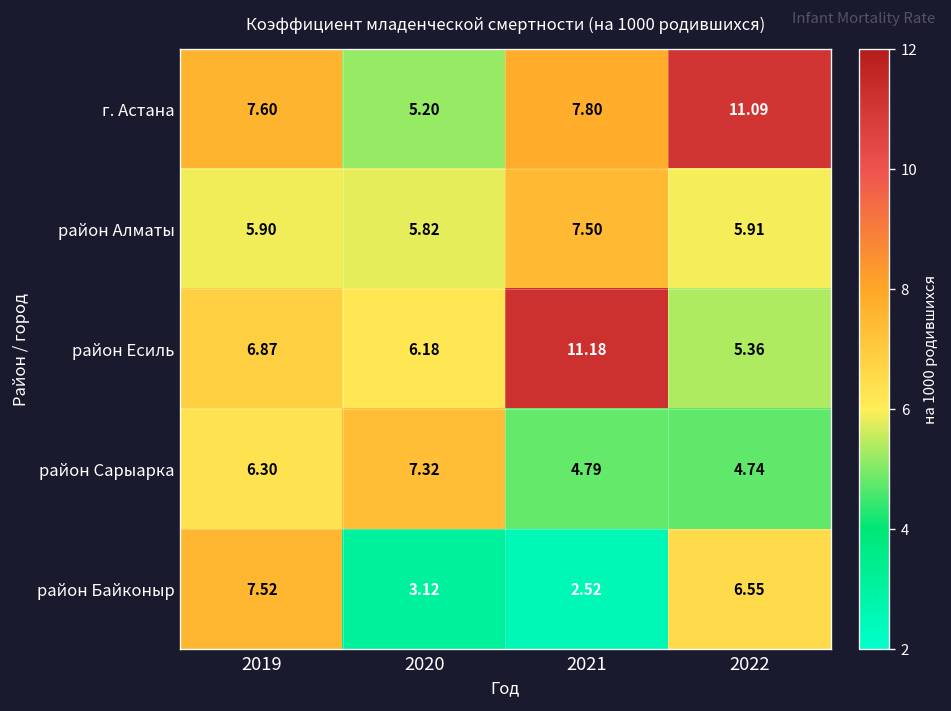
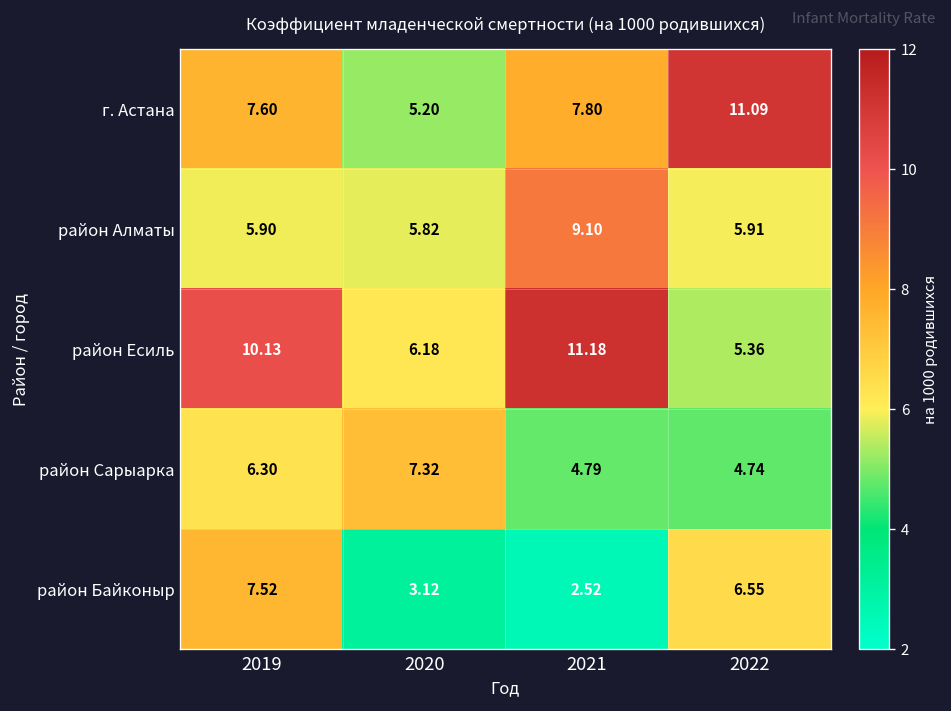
  {
    "г. Астана": {
      "2019": 7.60,
      "2020": 5.20,
      "2021": 7.80,
      "2022": 11.09
    },
    "район Алматы": {
      "2019": 5.90,
      "2020": 5.82,
-     "2021": 7.50,
+     "2021": 9.10,
      "2022": 5.91
    },
    "район Есиль": {
-     "2019": 6.87,
+     "2019": 10.13,
      "2020": 6.18,
      "2021": 11.18,
      "2022": 5.36
    },
    "район Сарыарка": {
      "2019": 6.30,
      "2020": 7.32,
      "2021": 4.79,
      "2022": 4.74
    },
    "район Байконыр": {
      "2019": 7.52,
      "2020": 3.12,
      "2021": 2.52,
      "2022": 6.55
    }
  }
